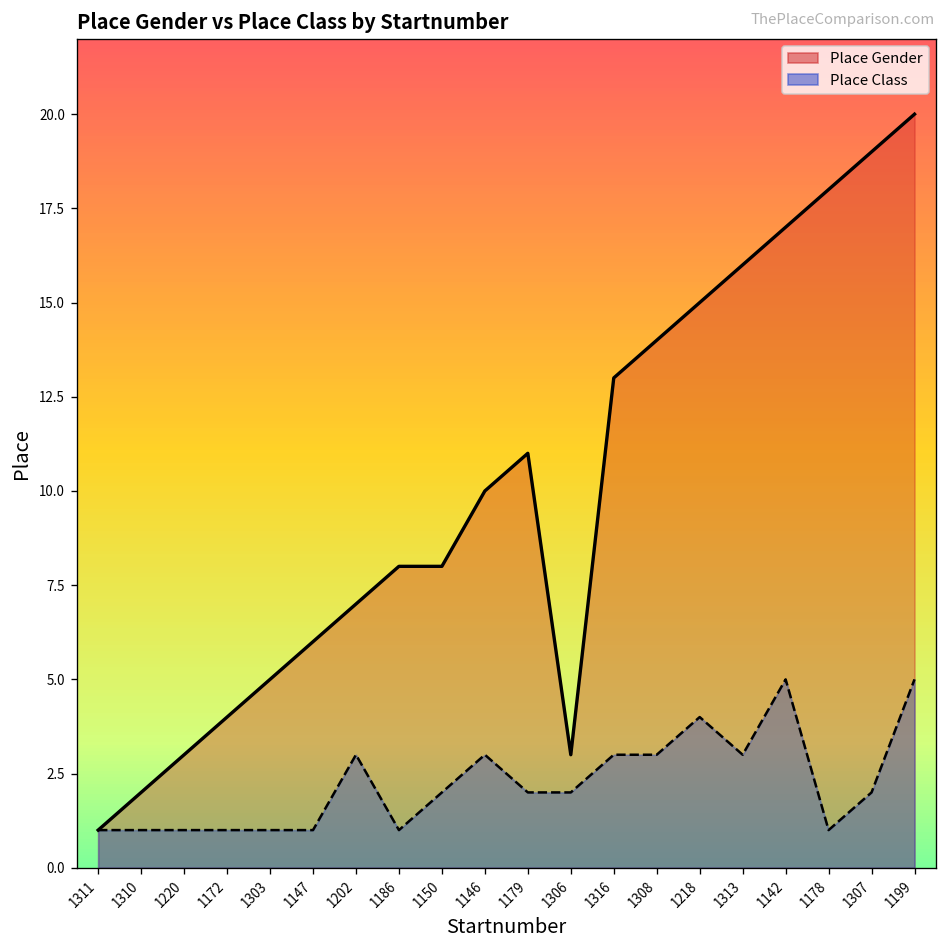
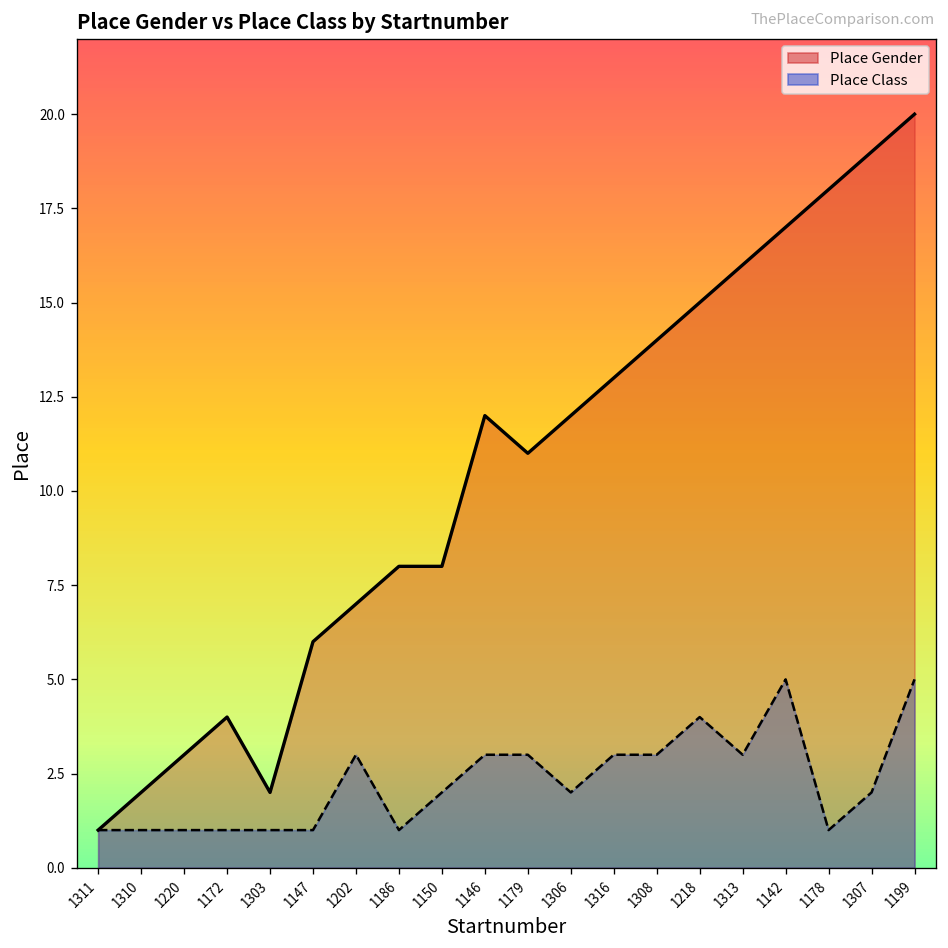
  {
    "Place Gender": {
      "1310": 2,
      "1220": 3,
      "1172": 4,
-     "1303": 5,
+     "1303": 2,
      "1147": 6,
      "1202": 7,
      "1186": 8,
      "1150": 8,
-     "1146": 10,
+     "1146": 12,
      "1179": 11,
-     "1306": 3,
+     "1306": 12,
      "1316": 13,
      "1308": 14,
      "1218": 15,
      "1313": 16,
      "1142": 17,
      "1178": 18,
      "1307": 19,
      "1199": 20
    },
    "Place Class": {
      "1310": 1,
      "1220": 1,
      "1172": 1,
      "1303": 1,
      "1147": 1,
      "1202": 3,
      "1186": 1,
      "1150": 2,
      "1146": 3,
-     "1179": 2,
+     "1179": 3,
      "1306": 2,
      "1316": 3,
      "1308": 3,
      "1218": 4,
      "1313": 3,
      "1142": 5,
      "1178": 1,
      "1307": 2,
      "1199": 5
    }
  }
